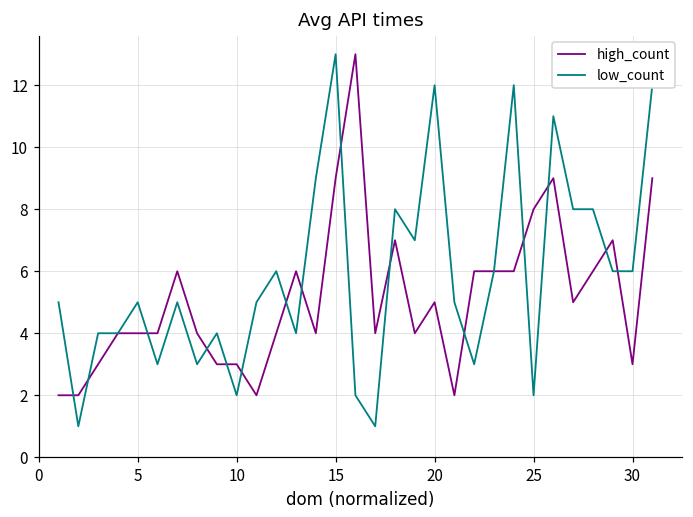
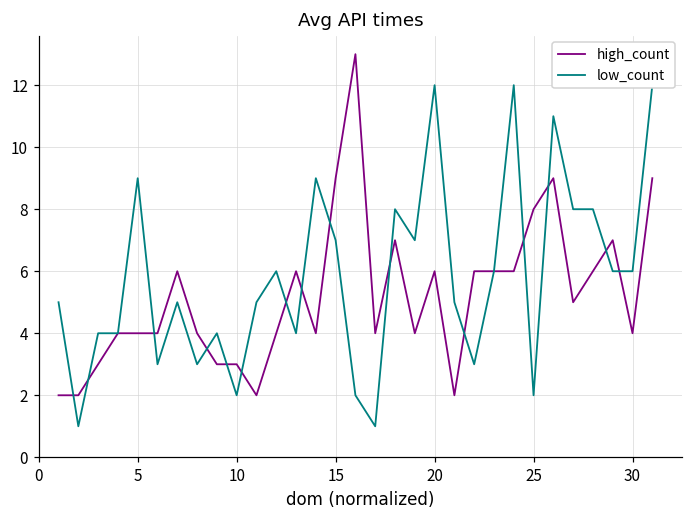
  {
    "high_count": {
      "5": 4,
      "10": 3,
      "15": 9,
-     "20": 5,
+     "20": 6,
      "25": 8,
-     "30": 3
+     "30": 4
    },
    "low_count": {
-     "5": 5,
+     "5": 9,
      "10": 2,
-     "15": 13,
+     "15": 7,
      "20": 12,
      "25": 2,
      "30": 6
    }
  }
